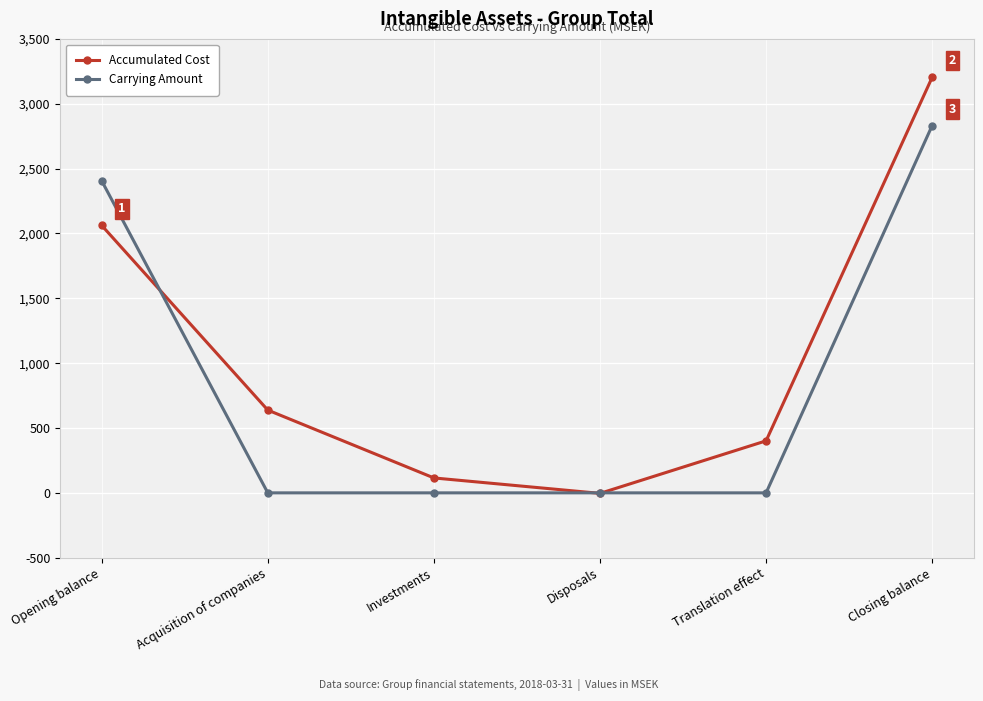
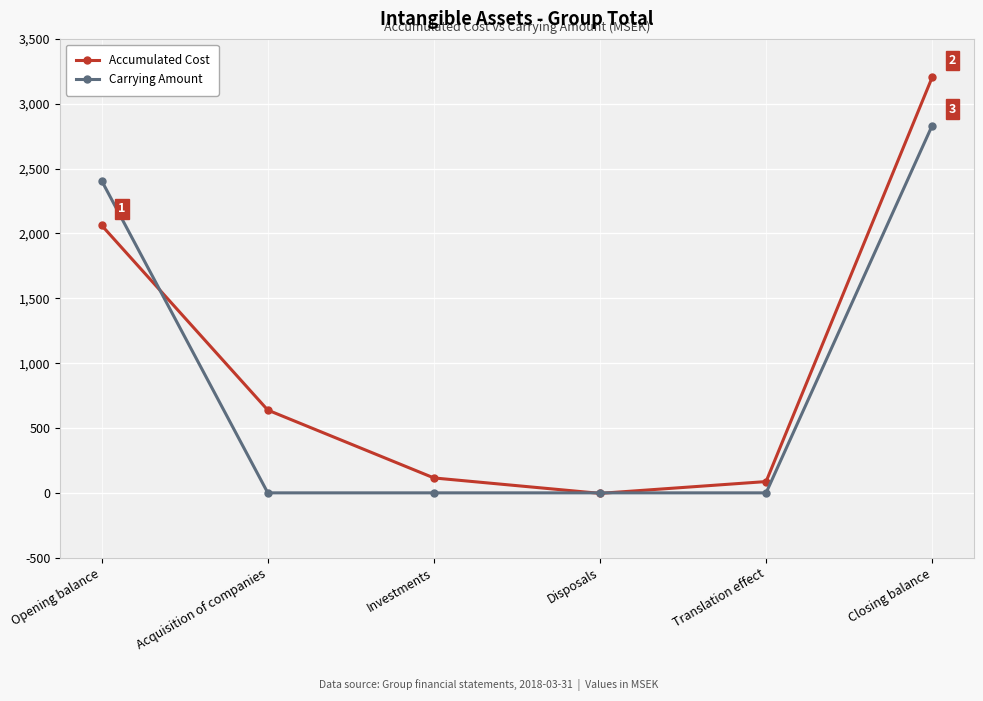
  {
    "Accumulated Cost": {
      "Acquisition of companies": "640",
      "Investments": "120",
-     "Translation effect": "400"
+     "Translation effect": "90"
    },
    "Carrying Amount": {
      "Opening balance": "2,410",
      "Acquisition of companies": "0",
      "Investments": "0",
      "Translation effect": "0"
    }
  }
